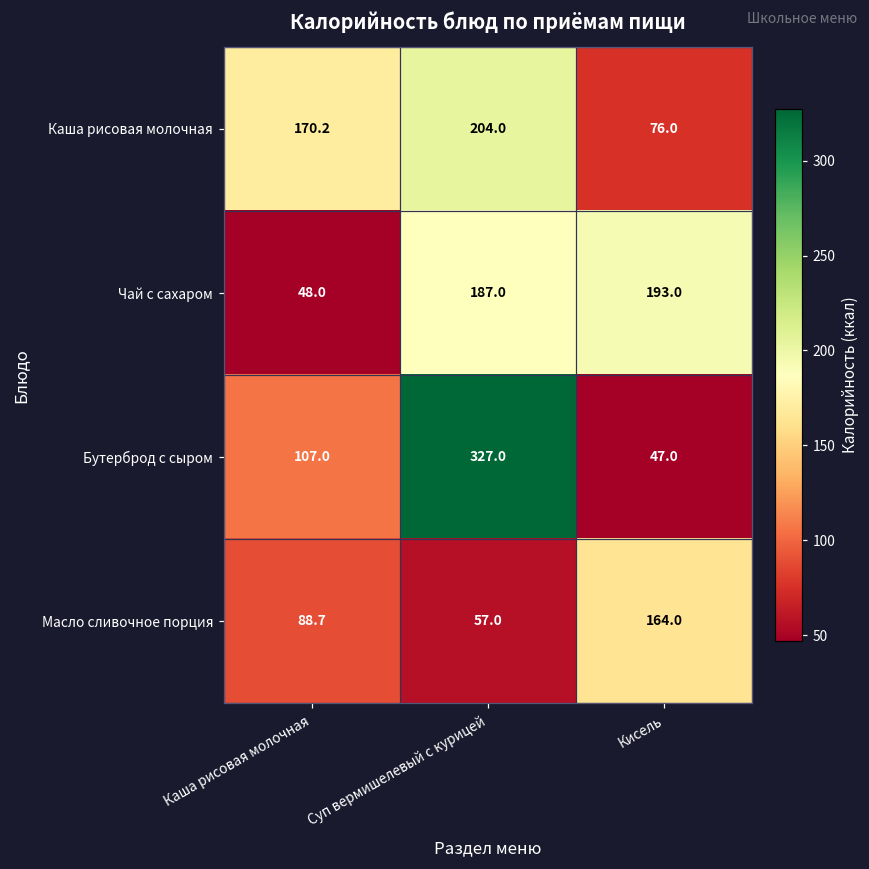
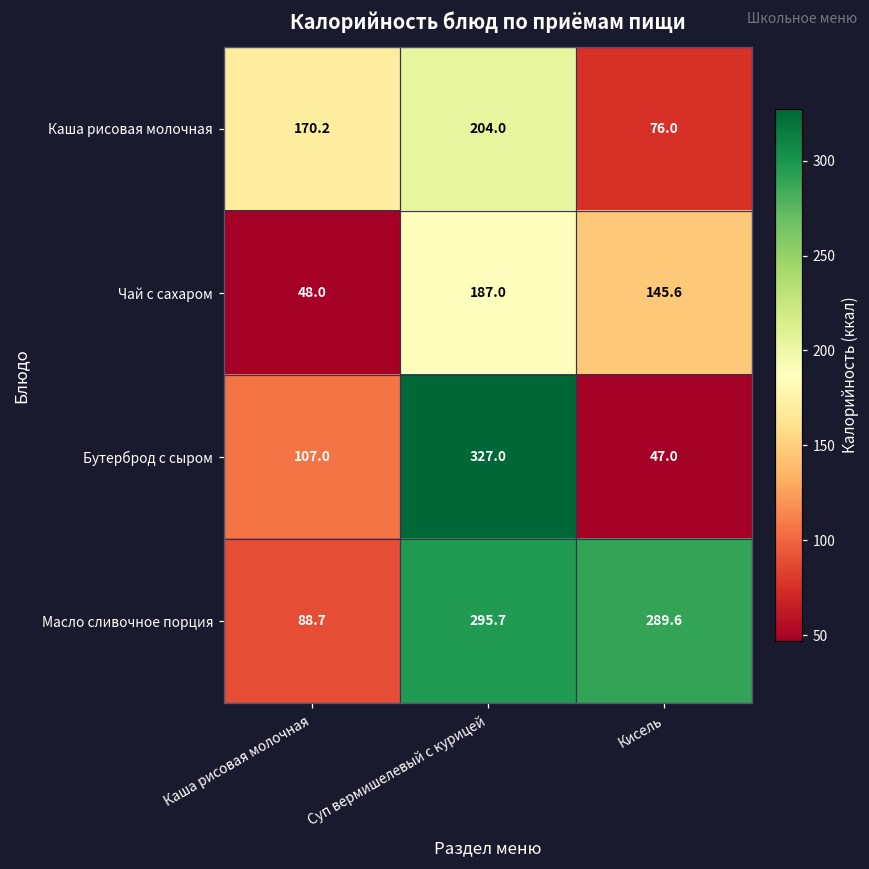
  {
    "Каша рисовая молочная": {
      "Каша рисовая молочная": 170.2,
      "Суп вермишелевый с курицей": 204.0,
      "Кисель": 76.0
    },
    "Чай с сахаром": {
      "Каша рисовая молочная": 48.0,
      "Суп вермишелевый с курицей": 187.0,
-     "Кисель": 193.0
+     "Кисель": 145.6
    },
    "Бутерброд с сыром": {
      "Каша рисовая молочная": 107.0,
      "Суп вермишелевый с курицей": 327.0,
      "Кисель": 47.0
    },
    "Масло сливочное порция": {
      "Каша рисовая молочная": 88.7,
-     "Суп вермишелевый с курицей": 57.0,
-     "Кисель": 164.0
+     "Суп вермишелевый с курицей": 295.7,
+     "Кисель": 289.6
    }
  }
